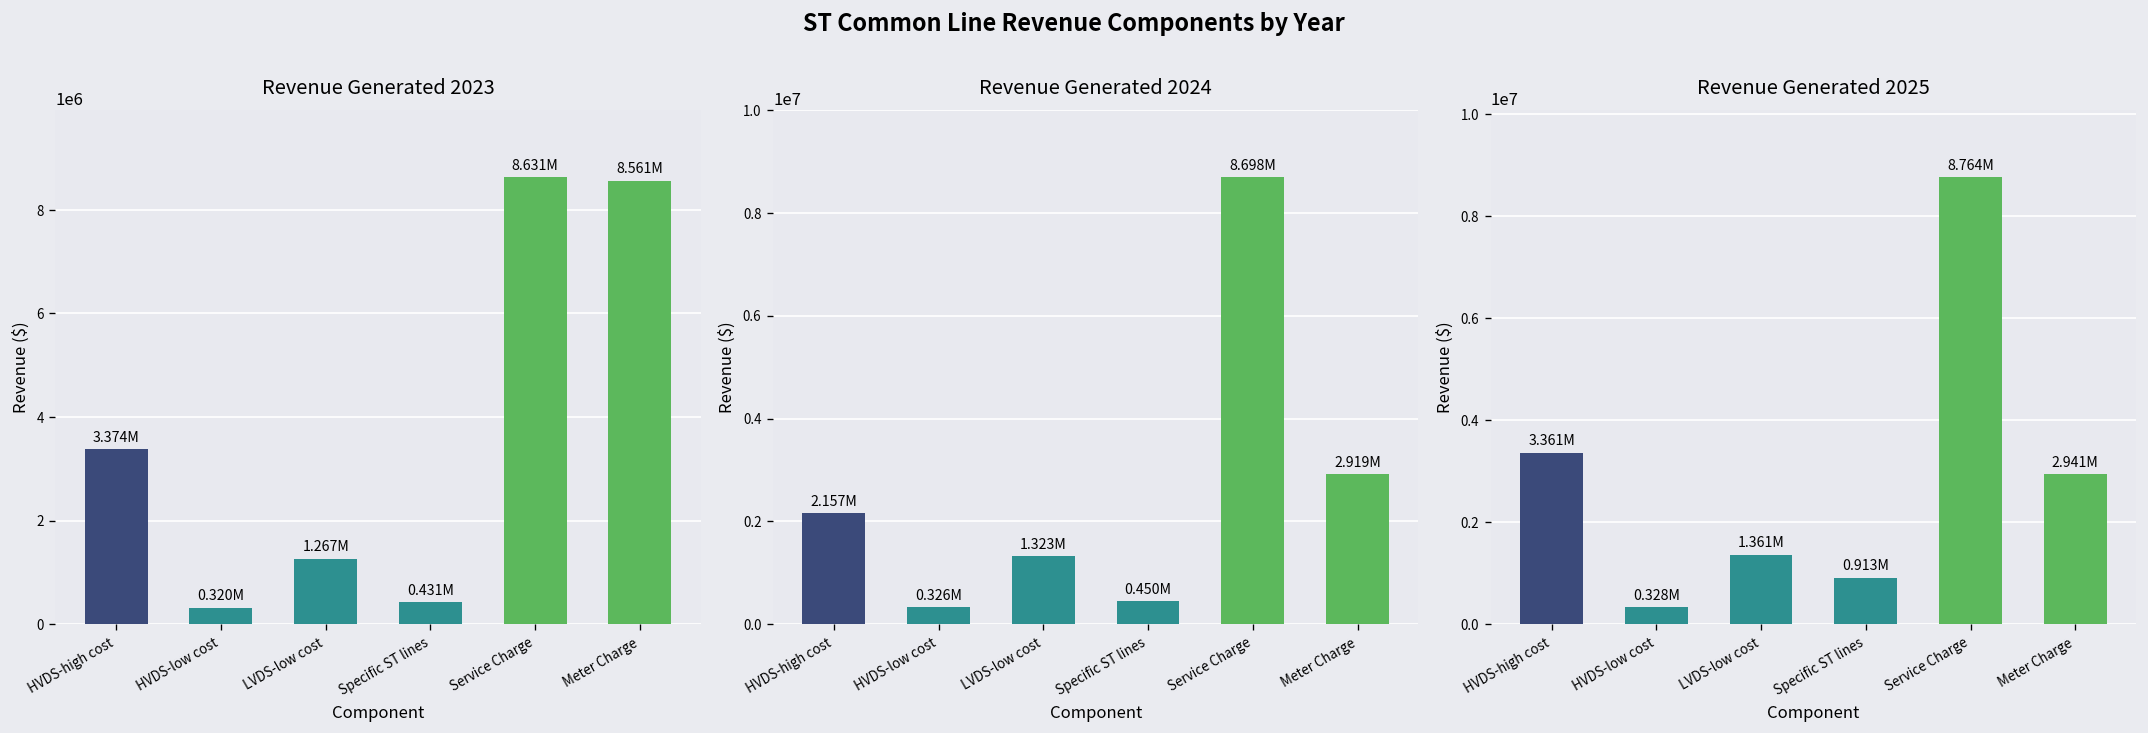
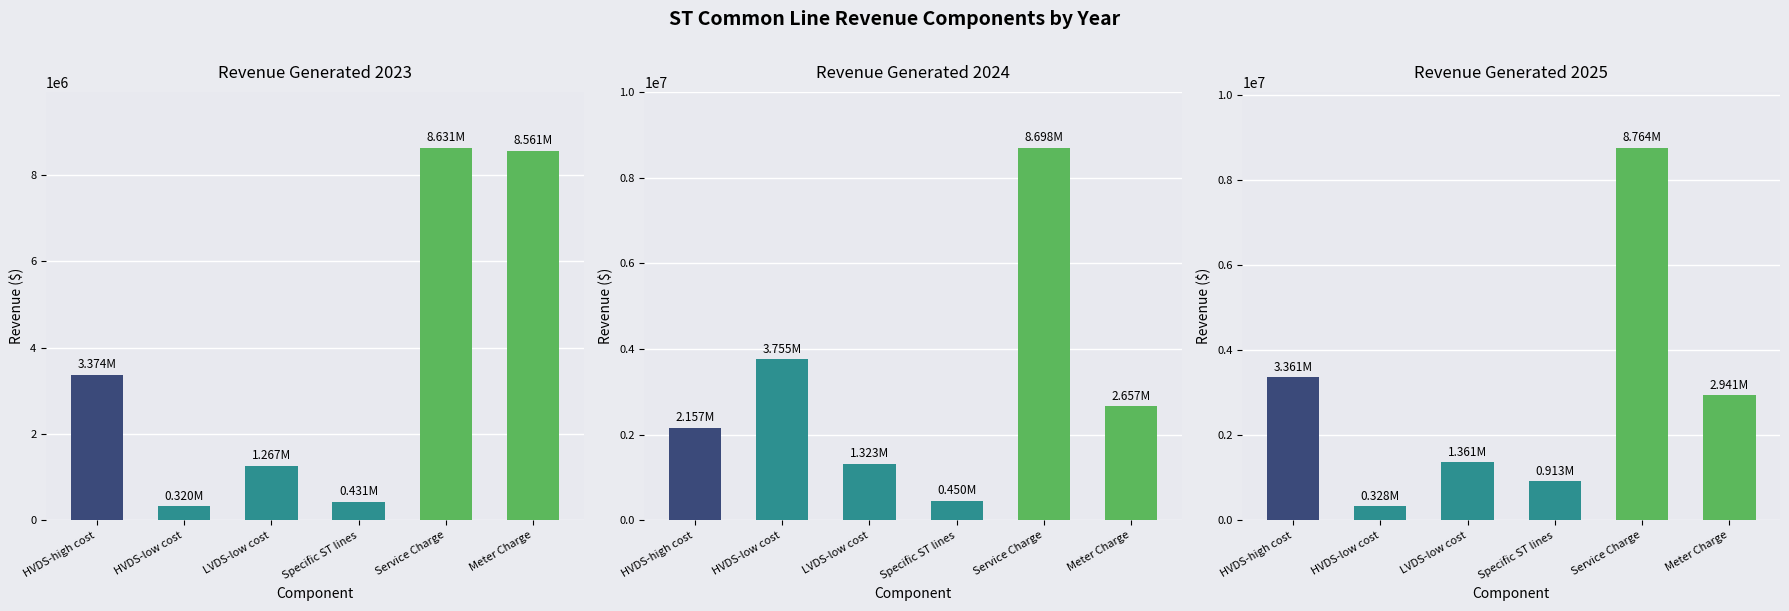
  {
    "Revenue Generated 2023": {
      "HVDS-high cost": "3.374M",
      "HVDS-low cost": "0.320M",
      "LVDS-low cost": "1.267M",
      "Specific ST lines": "0.431M",
      "Service Charge": "8.631M",
      "Meter Charge": "8.561M"
    },
    "Revenue Generated 2024": {
      "HVDS-high cost": "2.157M",
-     "HVDS-low cost": "0.326M",
+     "HVDS-low cost": "3.755M",
      "LVDS-low cost": "1.323M",
      "Specific ST lines": "0.450M",
      "Service Charge": "8.698M",
-     "Meter Charge": "2.919M"
+     "Meter Charge": "2.657M"
    },
    "Revenue Generated 2025": {
      "HVDS-high cost": "3.361M",
      "HVDS-low cost": "0.328M",
      "LVDS-low cost": "1.361M",
      "Specific ST lines": "0.913M",
      "Service Charge": "8.764M",
      "Meter Charge": "2.941M"
    }
  }
